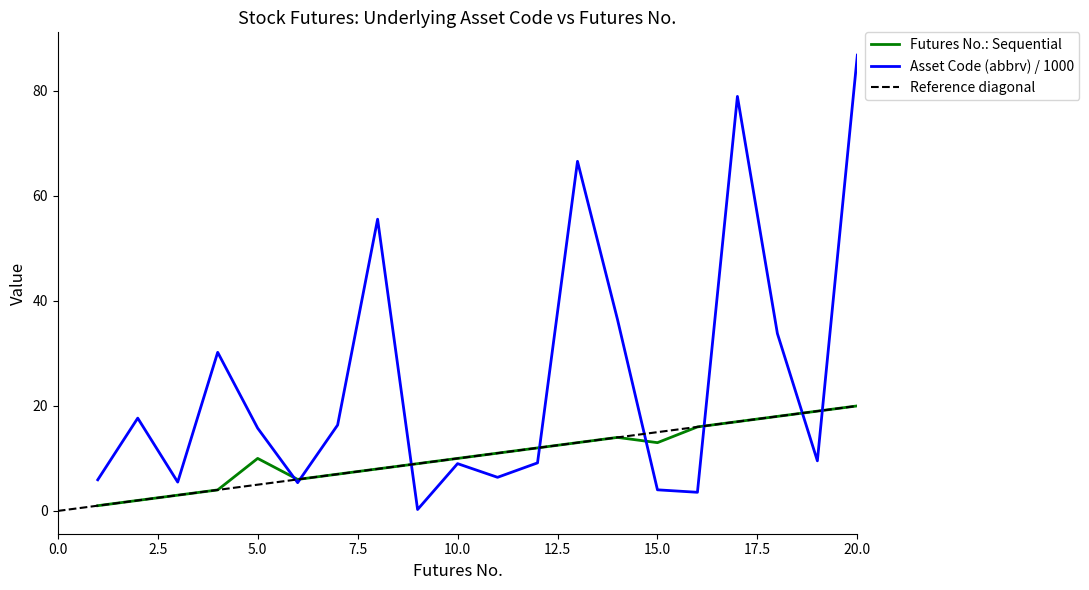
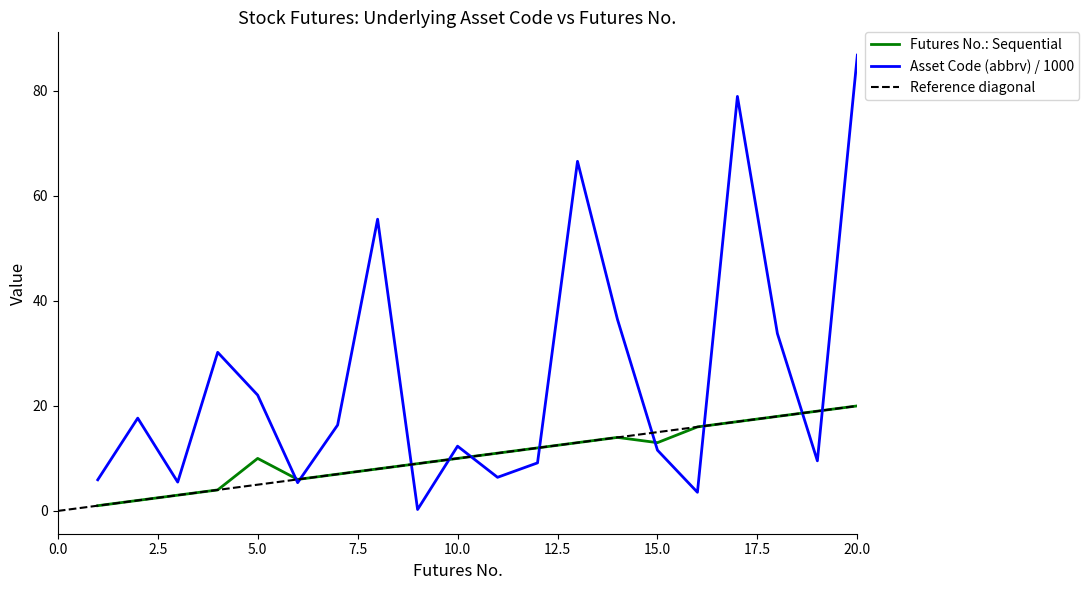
  {
    "Futures No.: Sequential": {
      "5.0": 10,
      "10.0": 10,
      "15.0": 13
    },
    "Asset Code (abbrv) / 1000": {
-     "5.0": 16,
-     "10.0": 9,
-     "15.0": 4,
+     "5.0": 22,
+     "10.0": 12,
+     "15.0": 12,
      "20.0": 87
    },
    "Reference diagonal": {
      "0.0": 0
    }
  }
